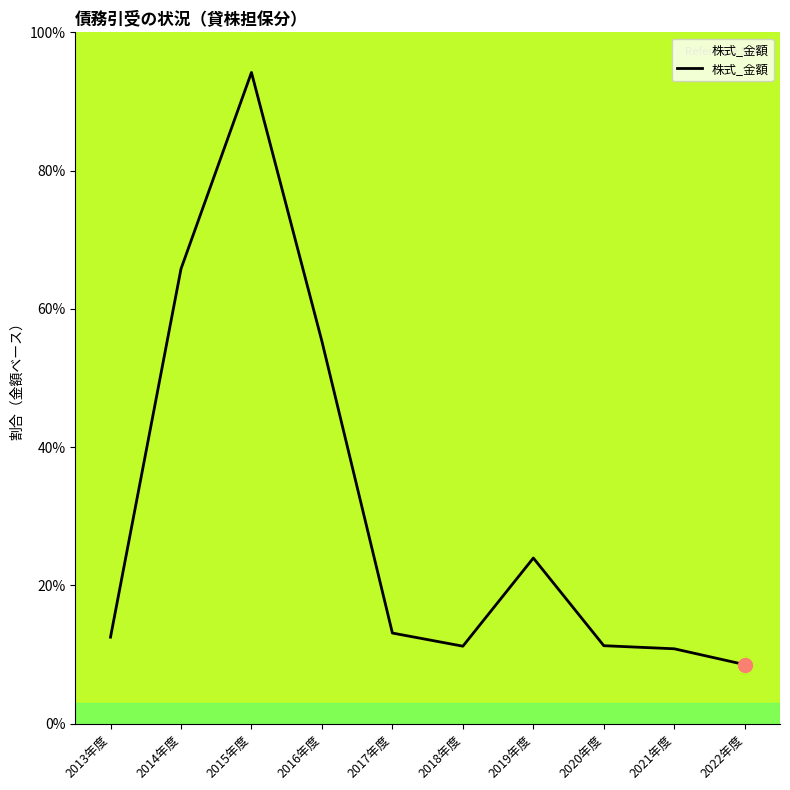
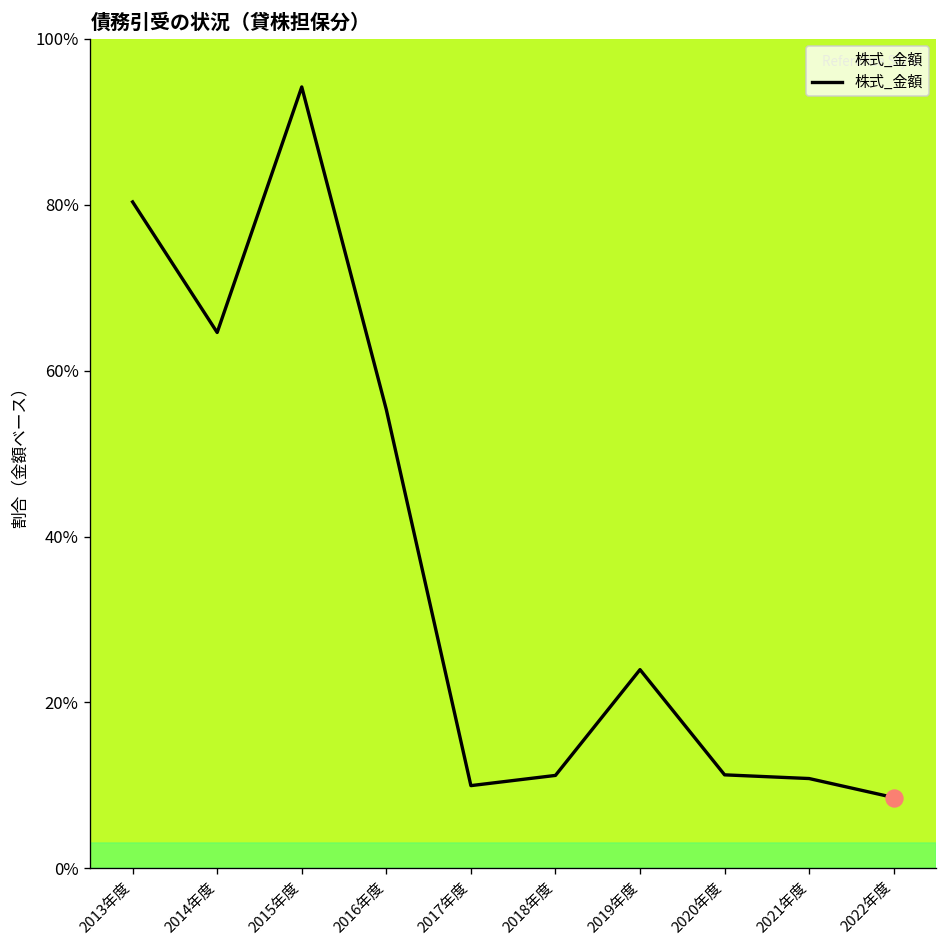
  {
    "株式_金額": {
-     "2013年度": "13%",
-     "2014年度": "66%",
+     "2013年度": "80%",
+     "2014年度": "65%",
      "2015年度": "94%",
      "2016年度": "55%",
-     "2017年度": "13%",
+     "2017年度": "10%",
      "2018年度": "11%",
      "2019年度": "24%",
      "2020年度": "11%",
      "2021年度": "11%"
    }
  }
